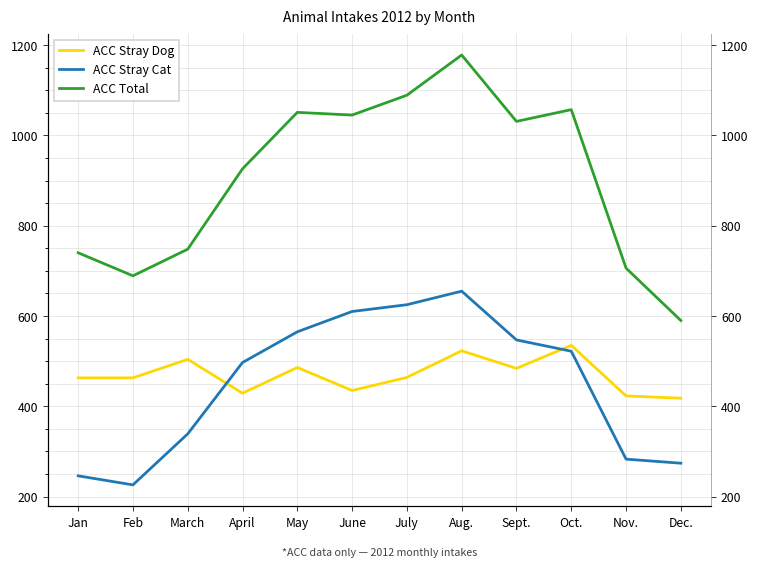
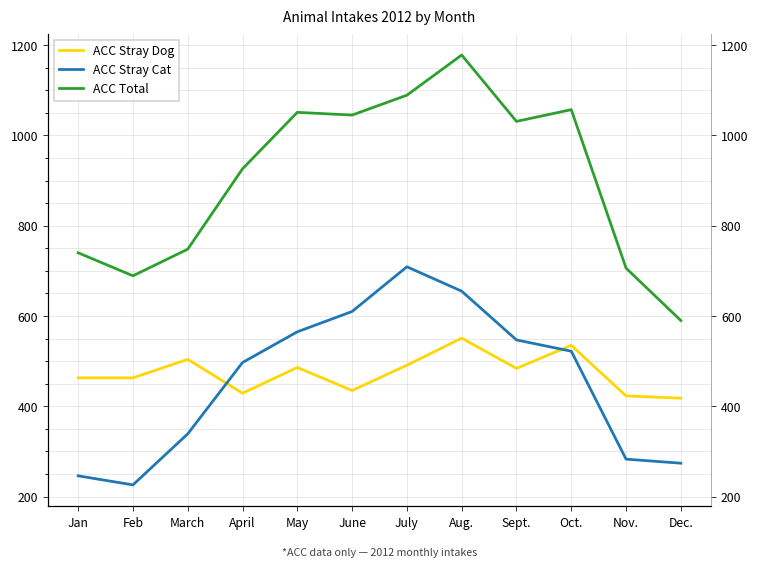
  {
    "ACC Stray Dog": {
      "Jan": 460,
      "Feb": 460,
      "March": 500,
      "April": 430,
      "May": 490,
      "June": 440,
-     "July": 460,
-     "Aug.": 520,
+     "July": 490,
+     "Aug.": 550,
      "Sept.": 480,
      "Oct.": 540,
      "Nov.": 420,
      "Dec.": 420
    },
    "ACC Stray Cat": {
      "Jan": 250,
      "Feb": 230,
      "March": 340,
      "April": 500,
      "May": 570,
      "June": 610,
-     "July": 630,
+     "July": 710,
      "Aug.": 660,
      "Sept.": 550,
      "Oct.": 520,
      "Nov.": 280,
      "Dec.": 270
    },
    "ACC Total": {
      "Jan": 740,
      "Feb": 690,
      "March": 750,
      "April": 930,
      "May": 1050,
      "June": 1050,
      "July": 1090,
      "Aug.": 1180,
      "Sept.": 1030,
      "Oct.": 1060,
      "Nov.": 710,
      "Dec.": 590
    }
  }
